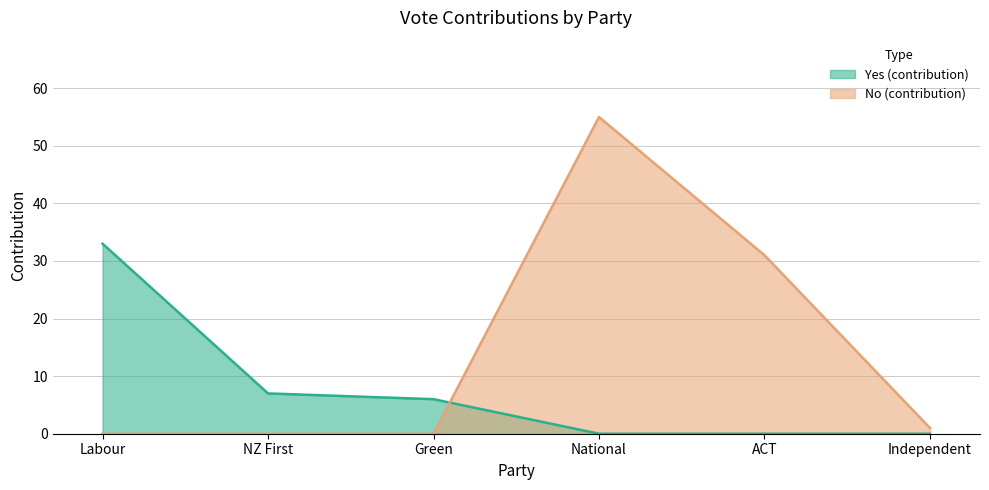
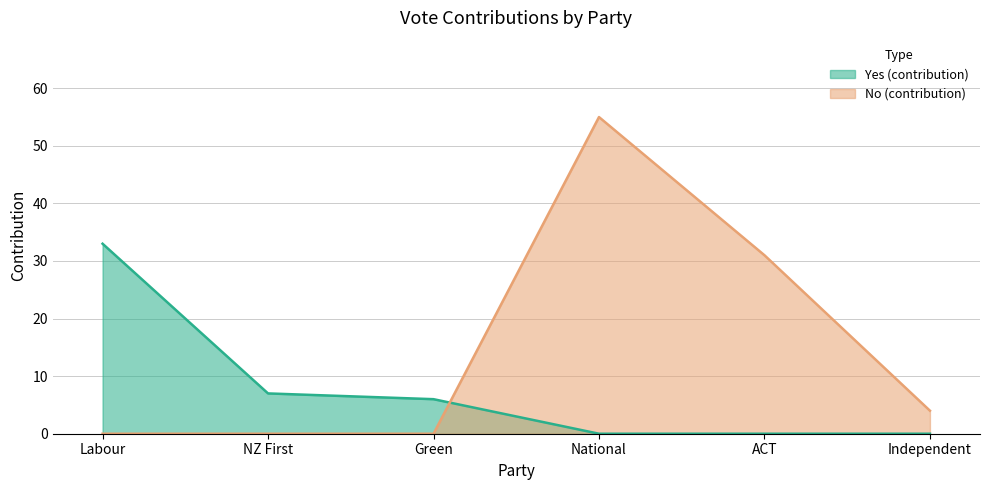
  {
    "Yes (contribution)": {
      "Labour": 33,
      "NZ First": 7,
      "Green": 6,
      "National": 0,
      "ACT": 0,
      "Independent": 0
    },
    "No (contribution)": {
      "Labour": 0,
      "NZ First": 0,
      "Green": 0,
      "National": 55,
      "ACT": 31,
-     "Independent": 1
+     "Independent": 4
    }
  }
